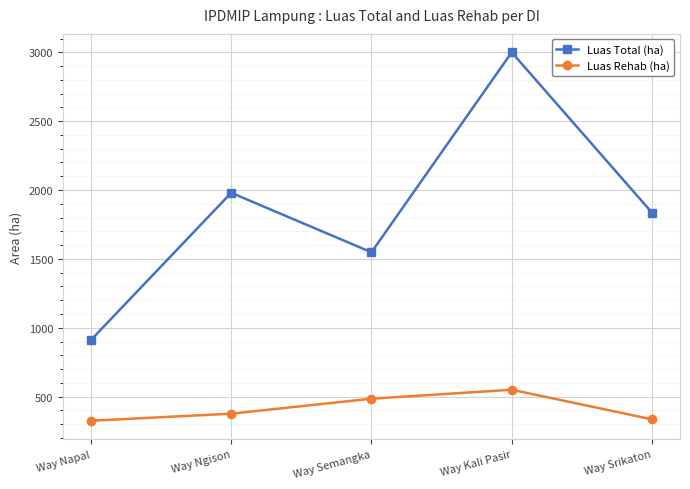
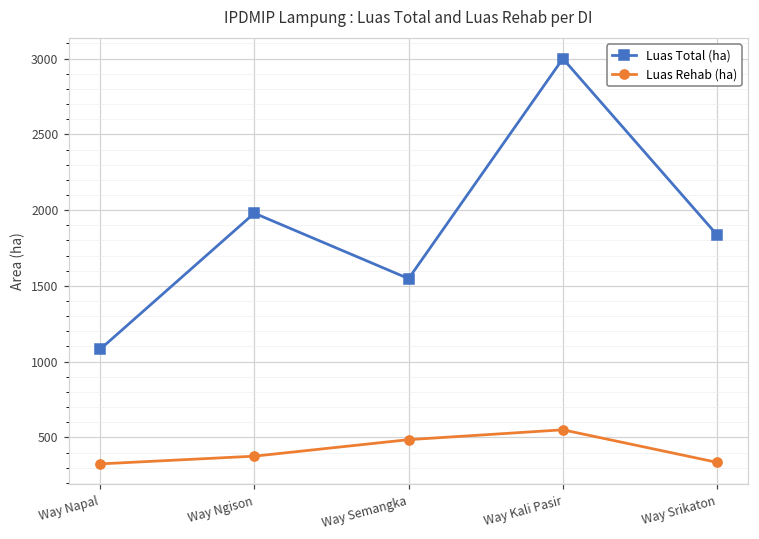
  {
    "Luas Total (ha)": {
-     "Way Napal": 910,
+     "Way Napal": 1080,
      "Way Ngison": 1980,
      "Way Semangka": 1550,
      "Way Kali Pasir": 3000,
      "Way Srikaton": 1840
    },
    "Luas Rehab (ha)": {
      "Way Napal": 330,
      "Way Ngison": 380,
      "Way Semangka": 490,
      "Way Kali Pasir": 550,
      "Way Srikaton": 340
    }
  }
